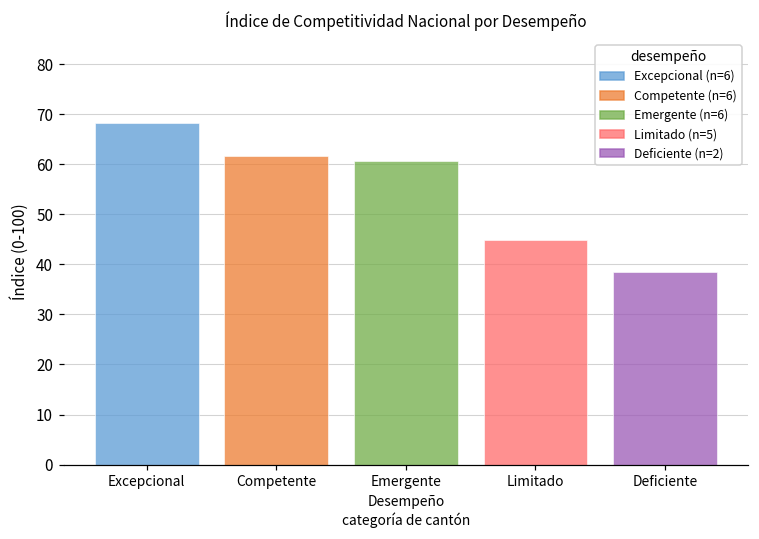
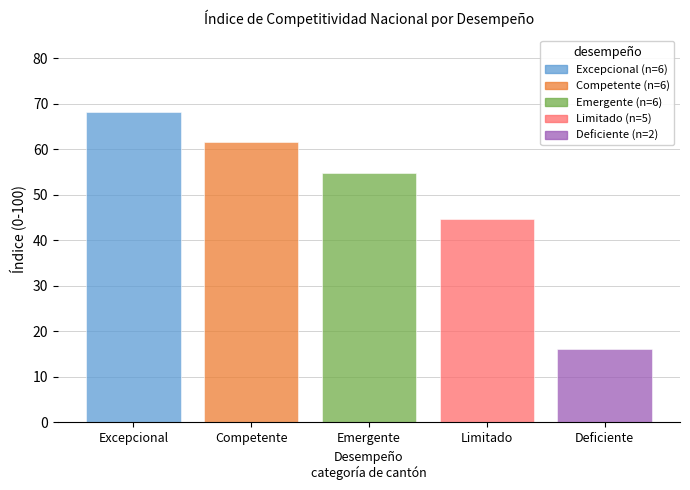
  {
    "Excepcional": 68,
    "Competente": 62,
-   "Emergente": 61,
+   "Emergente": 55,
    "Limitado": 45,
-   "Deficiente": 38
+   "Deficiente": 16
  }
